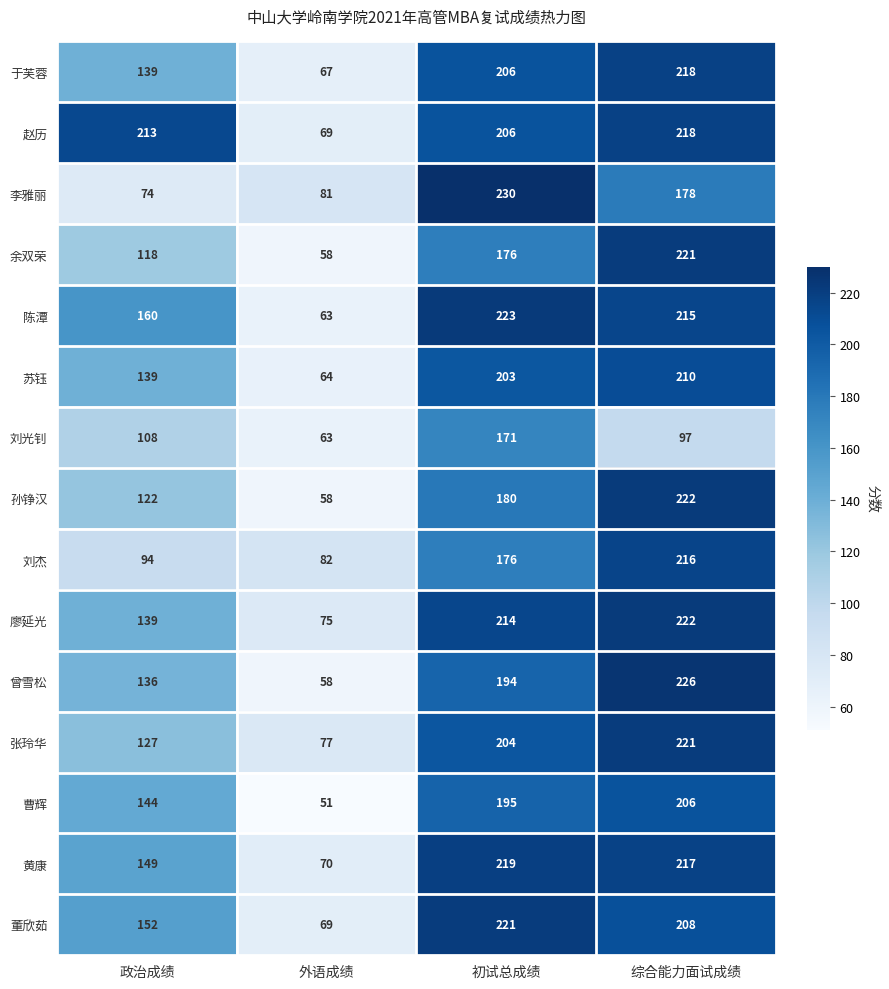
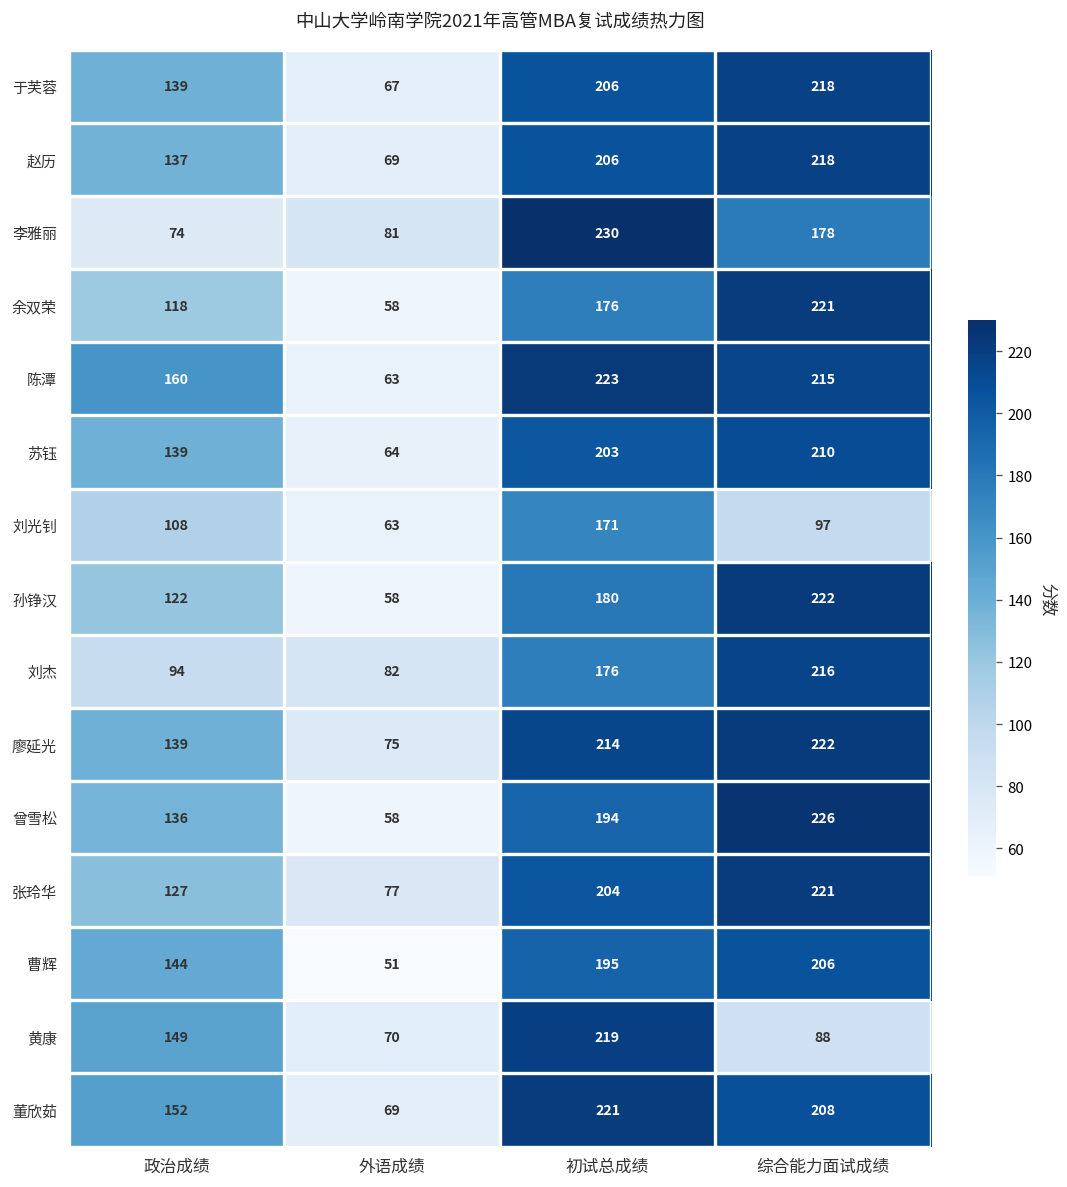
  {
    "于芙蓉": {
      "政治成绩": 139,
      "外语成绩": 67,
      "初试总成绩": 206,
      "综合能力面试成绩": 218
    },
    "赵历": {
-     "政治成绩": 213,
+     "政治成绩": 137,
      "外语成绩": 69,
      "初试总成绩": 206,
      "综合能力面试成绩": 218
    },
    "李雅丽": {
      "政治成绩": 74,
      "外语成绩": 81,
      "初试总成绩": 230,
      "综合能力面试成绩": 178
    },
    "余双荣": {
      "政治成绩": 118,
      "外语成绩": 58,
      "初试总成绩": 176,
      "综合能力面试成绩": 221
    },
    "陈潭": {
      "政治成绩": 160,
      "外语成绩": 63,
      "初试总成绩": 223,
      "综合能力面试成绩": 215
    },
    "苏钰": {
      "政治成绩": 139,
      "外语成绩": 64,
      "初试总成绩": 203,
      "综合能力面试成绩": 210
    },
    "刘光钊": {
      "政治成绩": 108,
      "外语成绩": 63,
      "初试总成绩": 171,
      "综合能力面试成绩": 97
    },
    "孙铮汉": {
      "政治成绩": 122,
      "外语成绩": 58,
      "初试总成绩": 180,
      "综合能力面试成绩": 222
    },
    "刘杰": {
      "政治成绩": 94,
      "外语成绩": 82,
      "初试总成绩": 176,
      "综合能力面试成绩": 216
    },
    "廖延光": {
      "政治成绩": 139,
      "外语成绩": 75,
      "初试总成绩": 214,
      "综合能力面试成绩": 222
    },
    "曾雪松": {
      "政治成绩": 136,
      "外语成绩": 58,
      "初试总成绩": 194,
      "综合能力面试成绩": 226
    },
    "张玲华": {
      "政治成绩": 127,
      "外语成绩": 77,
      "初试总成绩": 204,
      "综合能力面试成绩": 221
    },
    "曹辉": {
      "政治成绩": 144,
      "外语成绩": 51,
      "初试总成绩": 195,
      "综合能力面试成绩": 206
    },
    "黄康": {
      "政治成绩": 149,
      "外语成绩": 70,
      "初试总成绩": 219,
-     "综合能力面试成绩": 217
+     "综合能力面试成绩": 88
    },
    "董欣茹": {
      "政治成绩": 152,
      "外语成绩": 69,
      "初试总成绩": 221,
      "综合能力面试成绩": 208
    }
  }
